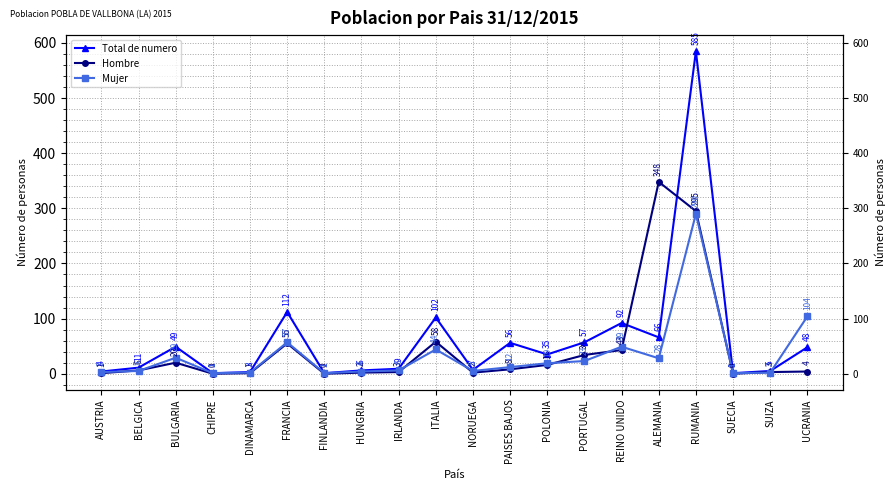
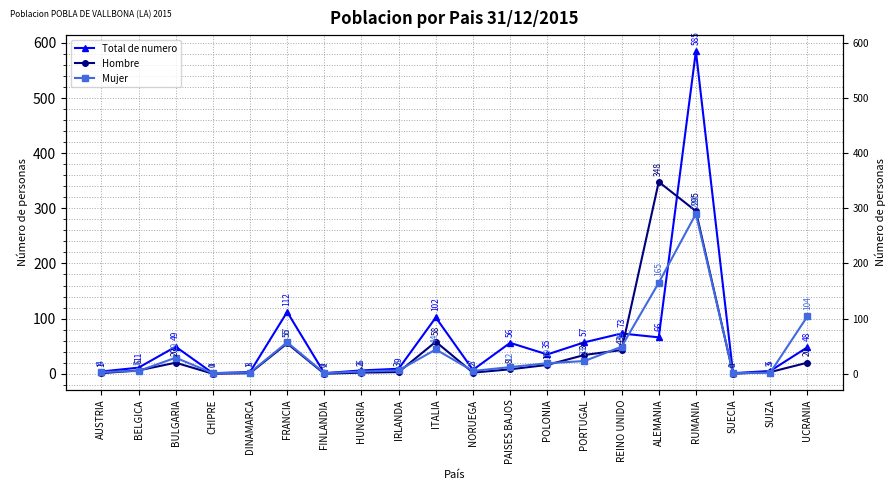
  {
    "Total de numero": {
      "BULGARIA": 49,
      "FRANCIA": 112,
      "ITALIA": 102,
      "PAISES BAJOS": 56,
      "POLONIA": 35,
      "PORTUGAL": 57,
-     "REINO UNIDO": 92,
+     "REINO UNIDO": 73,
      "ALEMANIA": 66,
      "RUMANIA": 585,
      "UCRANIA": 48
    },
    "Hombre": {
      "ALEMANIA": 348,
-     "UCRANIA": 4
+     "UCRANIA": 20
    },
    "Mujer": {
-     "ALEMANIA": 28,
+     "ALEMANIA": 165,
      "UCRANIA": 104
    }
  }
